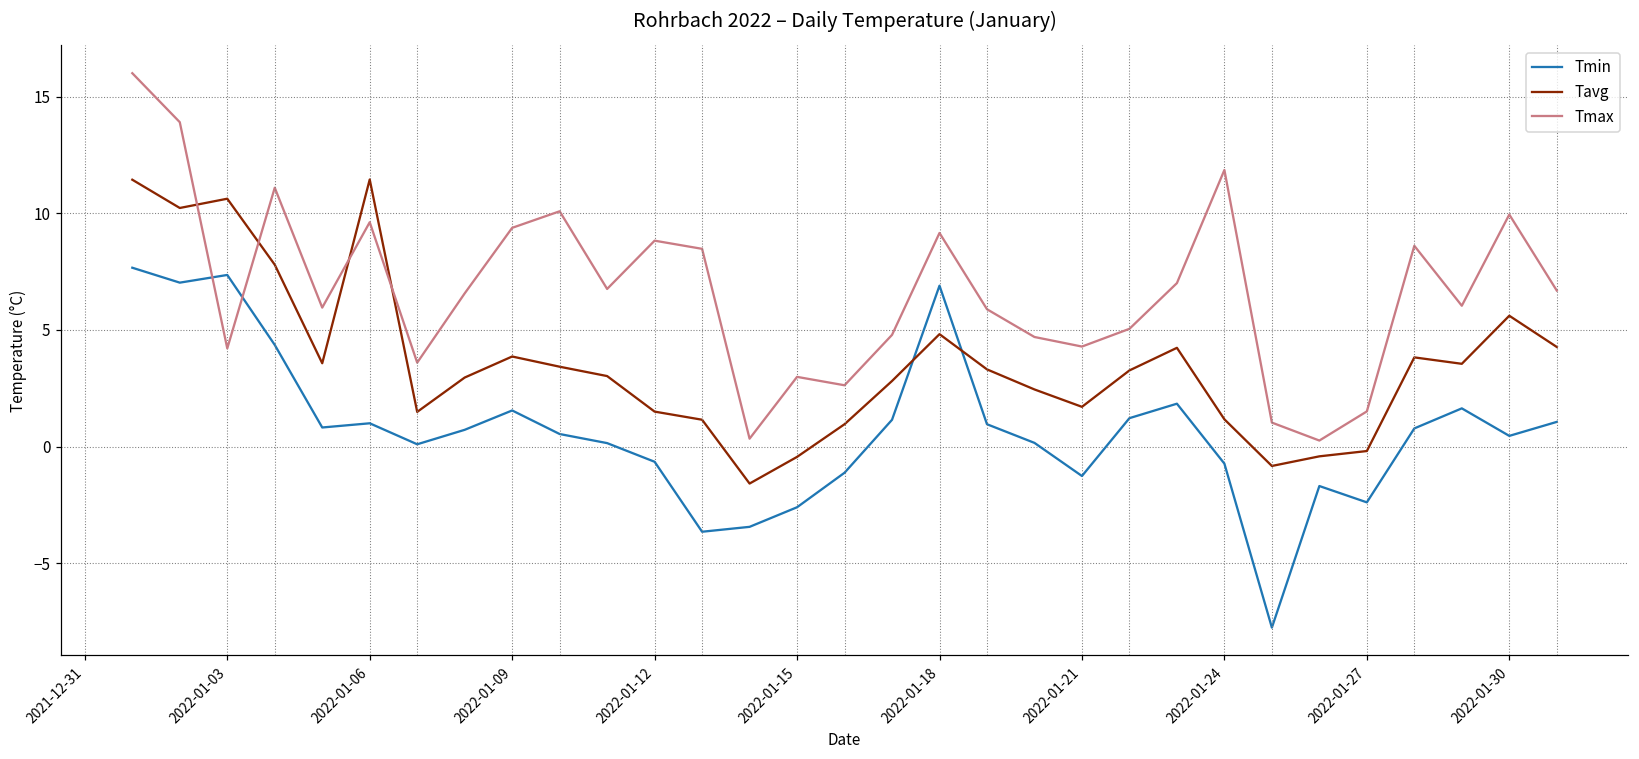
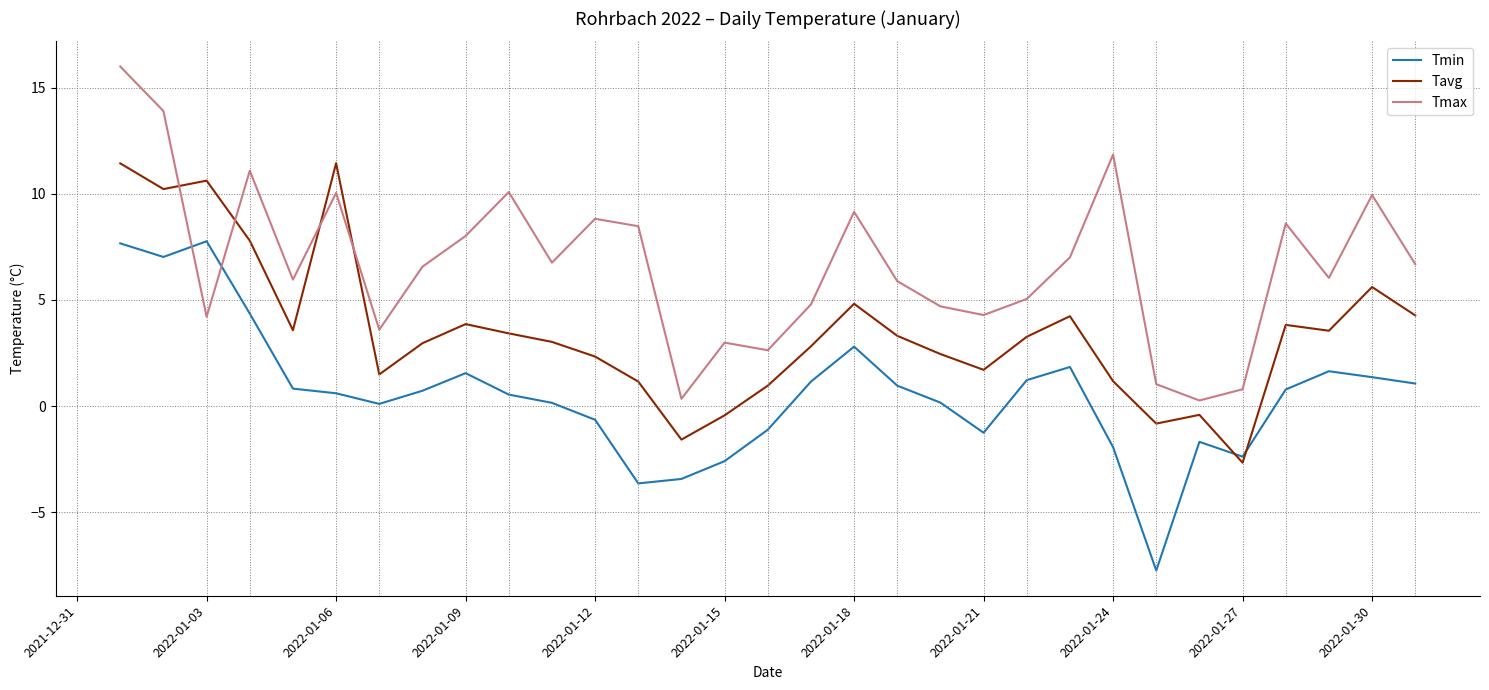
  {
    "Tmin": {
-     "2022-01-03": 7.4,
-     "2022-01-06": 1.0,
+     "2022-01-03": 7.8,
+     "2022-01-06": 0.6,
      "2022-01-09": 1.6,
      "2022-01-12": -0.7,
      "2022-01-15": -2.6,
-     "2022-01-18": 6.9,
+     "2022-01-18": 2.8,
      "2022-01-21": -1.3,
-     "2022-01-24": -0.7,
+     "2022-01-24": -1.9,
      "2022-01-27": -2.4,
-     "2022-01-30": 0.5
+     "2022-01-30": 1.4
    },
    "Tavg": {
      "2022-01-03": 10.6,
      "2022-01-06": 11.5,
      "2022-01-09": 3.9,
-     "2022-01-12": 1.5,
+     "2022-01-12": 2.3,
      "2022-01-15": -0.4,
      "2022-01-18": 4.8,
      "2022-01-21": 1.7,
      "2022-01-24": 1.2,
-     "2022-01-27": -0.2,
+     "2022-01-27": -2.7,
      "2022-01-30": 5.6
    },
    "Tmax": {
      "2022-01-03": 4.2,
-     "2022-01-06": 9.6,
-     "2022-01-09": 9.4,
+     "2022-01-06": 10.1,
+     "2022-01-09": 8.0,
      "2022-01-12": 8.8,
      "2022-01-15": 3.0,
      "2022-01-18": 9.2,
      "2022-01-21": 4.3,
      "2022-01-24": 11.9,
-     "2022-01-27": 1.5,
+     "2022-01-27": 0.8,
      "2022-01-30": 10.0
    }
  }
